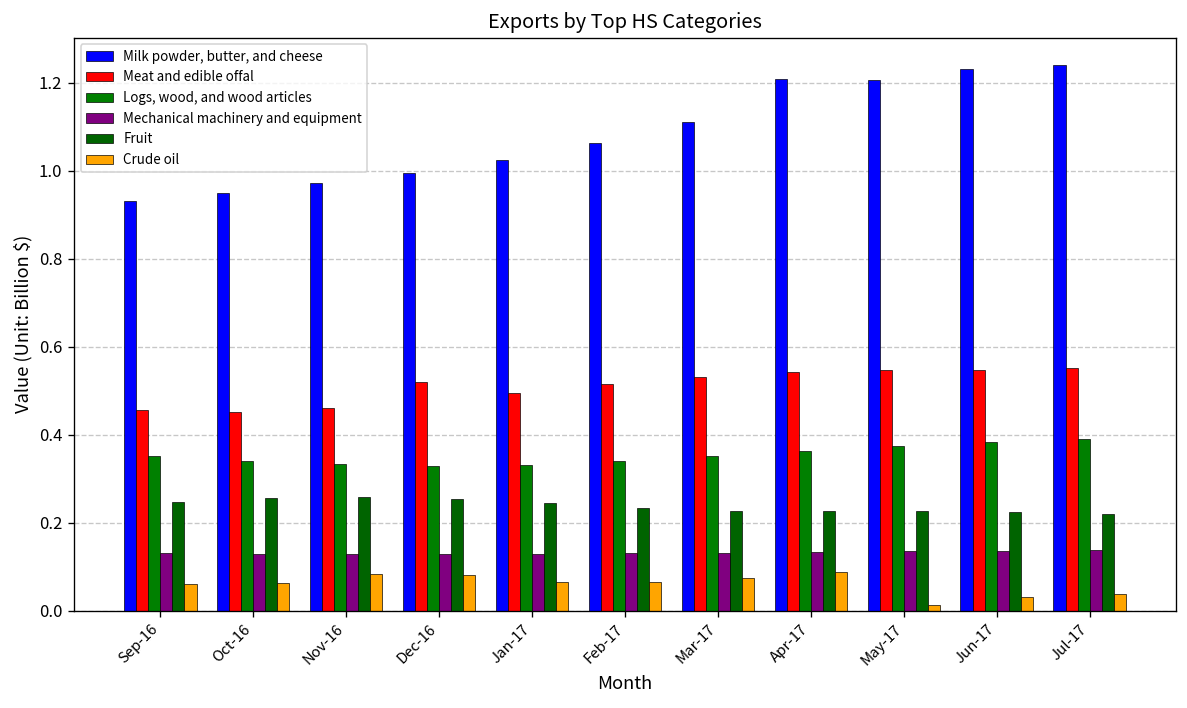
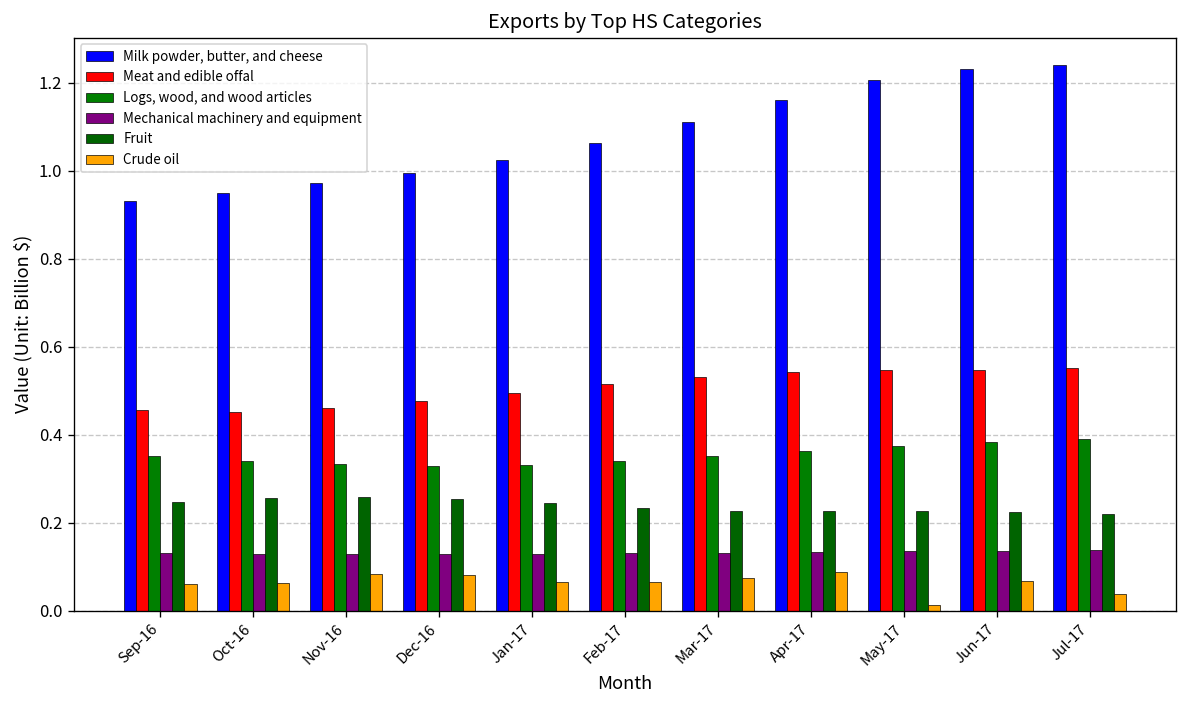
  {
    "Milk powder, butter, and cheese": {
      "Sep-16": 0.93,
      "Oct-16": 0.95,
      "Nov-16": 0.97,
      "Dec-16": 0.99,
      "Jan-17": 1.02,
      "Feb-17": 1.06,
      "Mar-17": 1.11,
-     "Apr-17": 1.21,
+     "Apr-17": 1.16,
      "May-17": 1.20,
      "Jun-17": 1.23,
      "Jul-17": 1.24
    },
    "Meat and edible offal": {
      "Sep-16": 0.46,
      "Oct-16": 0.45,
      "Nov-16": 0.46,
-     "Dec-16": 0.52,
+     "Dec-16": 0.48,
      "Jan-17": 0.49,
      "Feb-17": 0.51,
      "Mar-17": 0.53,
      "Apr-17": 0.54,
      "May-17": 0.55,
      "Jun-17": 0.55,
      "Jul-17": 0.55
    },
    "Mechanical machinery and equipment": {
      "Sep-16": 0.13,
      "Oct-16": 0.13,
      "Nov-16": 0.13,
      "Dec-16": 0.13,
      "Jan-17": 0.13,
      "Feb-17": 0.13,
      "Mar-17": 0.13,
      "Apr-17": 0.13,
      "May-17": 0.13,
      "Jun-17": 0.14,
      "Jul-17": 0.14
    },
    "Crude oil": {
      "Sep-16": 0.06,
      "Oct-16": 0.06,
      "Nov-16": 0.08,
      "Dec-16": 0.08,
      "Jan-17": 0.06,
      "Feb-17": 0.07,
      "Mar-17": 0.07,
      "Apr-17": 0.09,
      "May-17": 0.01,
-     "Jun-17": 0.03,
+     "Jun-17": 0.07,
      "Jul-17": 0.04
    }
  }
